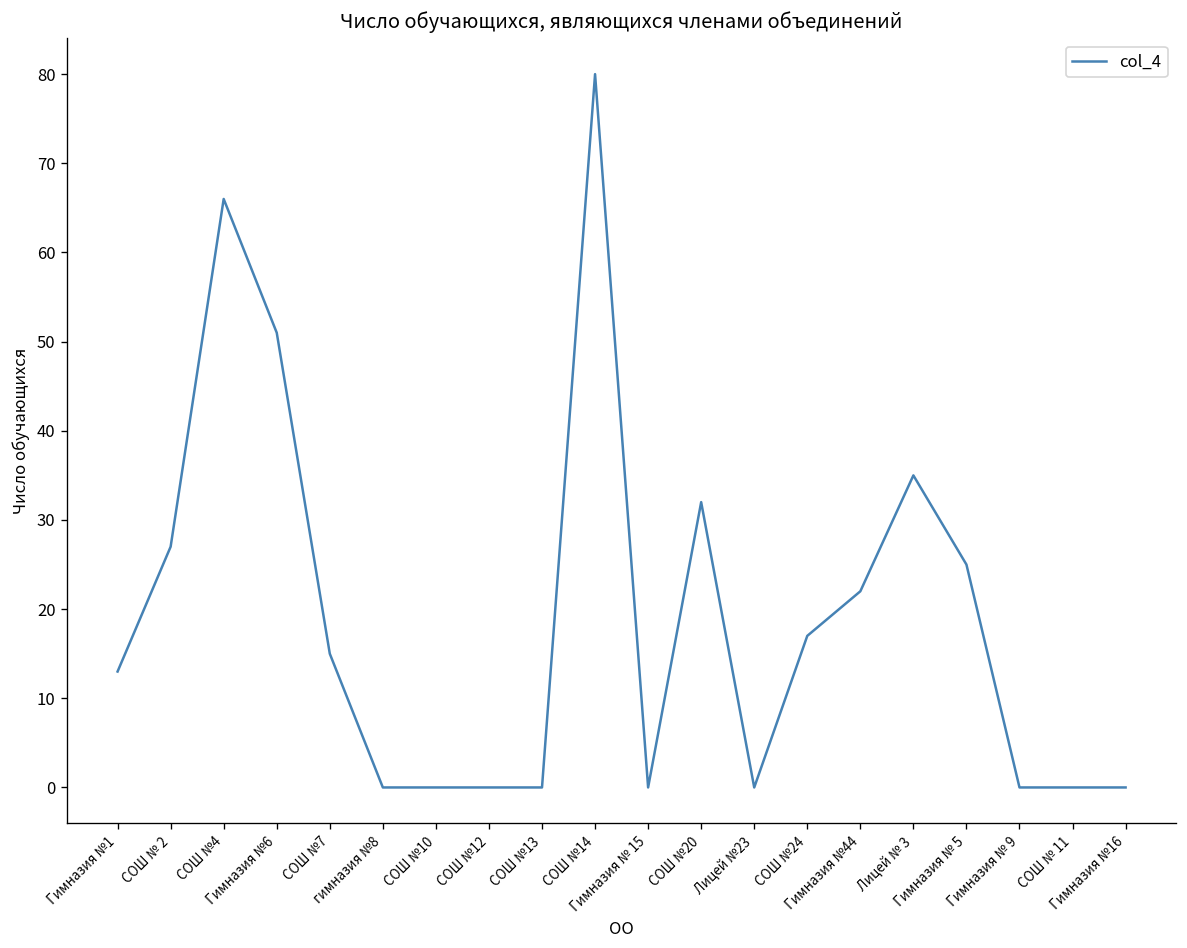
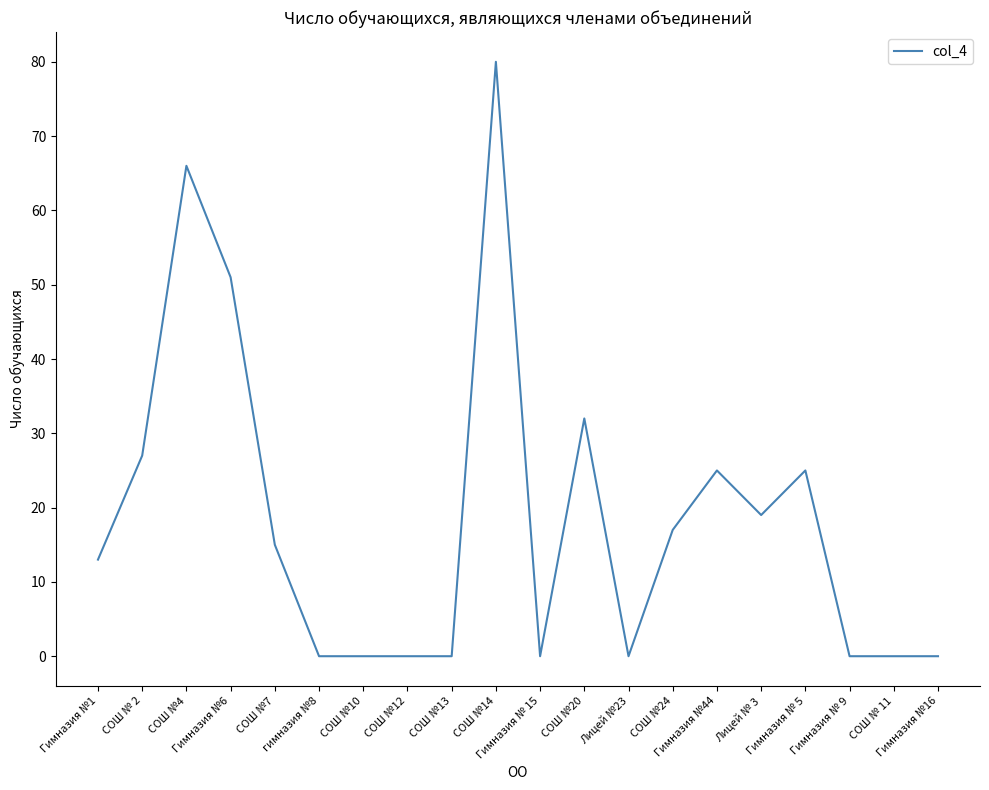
  {
    "Гимназия №1": 13,
    "СОШ № 2": 27,
    "СОШ №4": 66,
    "Гимназия №6": 51,
    "СОШ №7": 15,
    "гимназия №8": 0,
    "СОШ №10": 0,
    "СОШ №12": 0,
    "СОШ №13": 0,
    "СОШ №14": 80,
    "Гимназия № 15": 0,
    "СОШ №20": 32,
    "Лицей №23": 0,
    "СОШ №24": 17,
-   "Гимназия №44": 22,
-   "Лицей № 3": 35,
+   "Гимназия №44": 25,
+   "Лицей № 3": 19,
    "Гимназия № 5": 25,
    "Гимназия № 9": 0,
    "СОШ № 11": 0,
    "Гимназия №16": 0
  }
